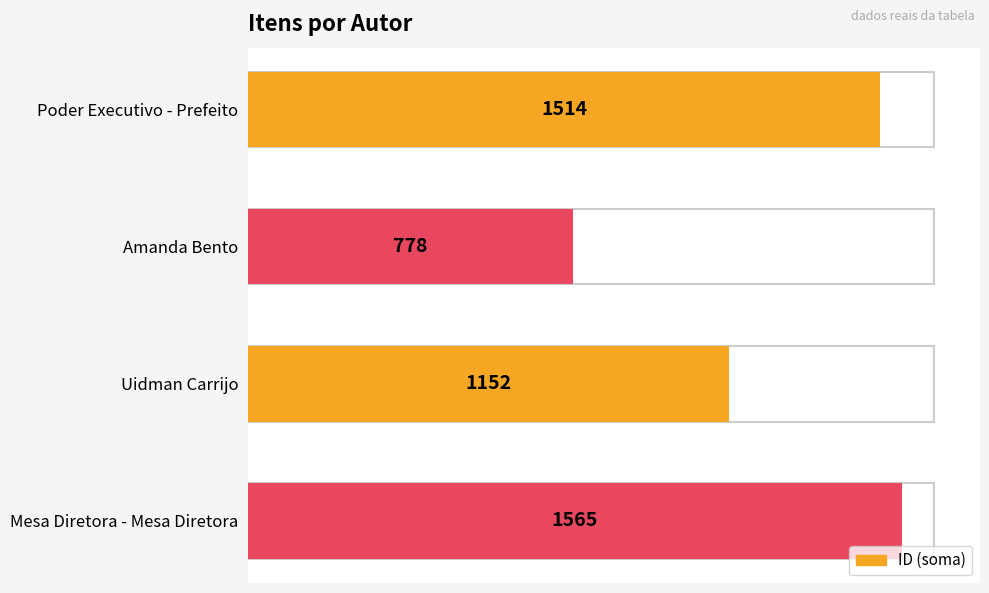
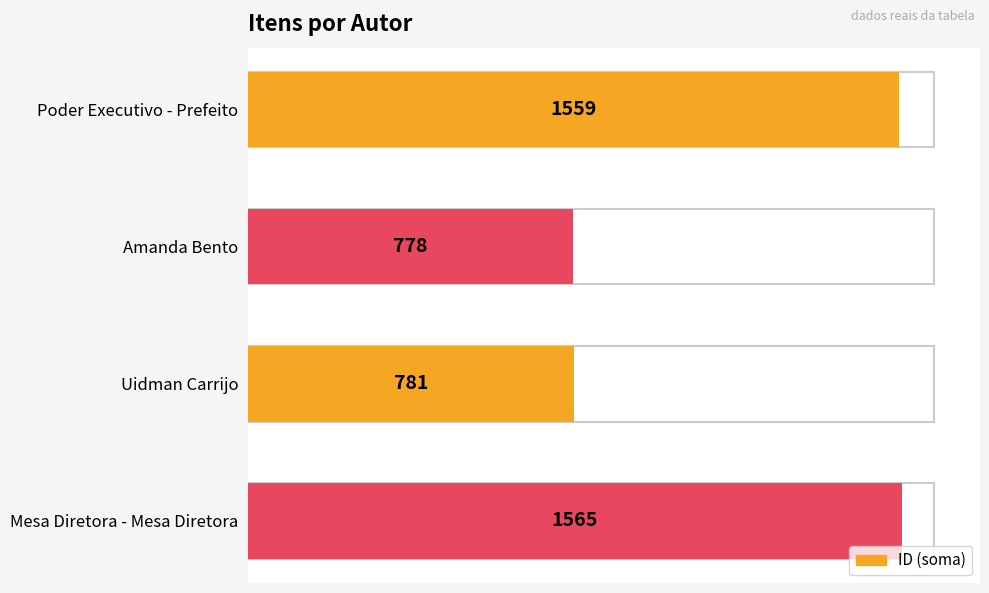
  {
-   "Poder Executivo - Prefeito": 1514,
+   "Poder Executivo - Prefeito": 1559,
    "Amanda Bento": 778,
-   "Uidman Carrijo": 1152,
+   "Uidman Carrijo": 781,
    "Mesa Diretora - Mesa Diretora": 1565
  }
